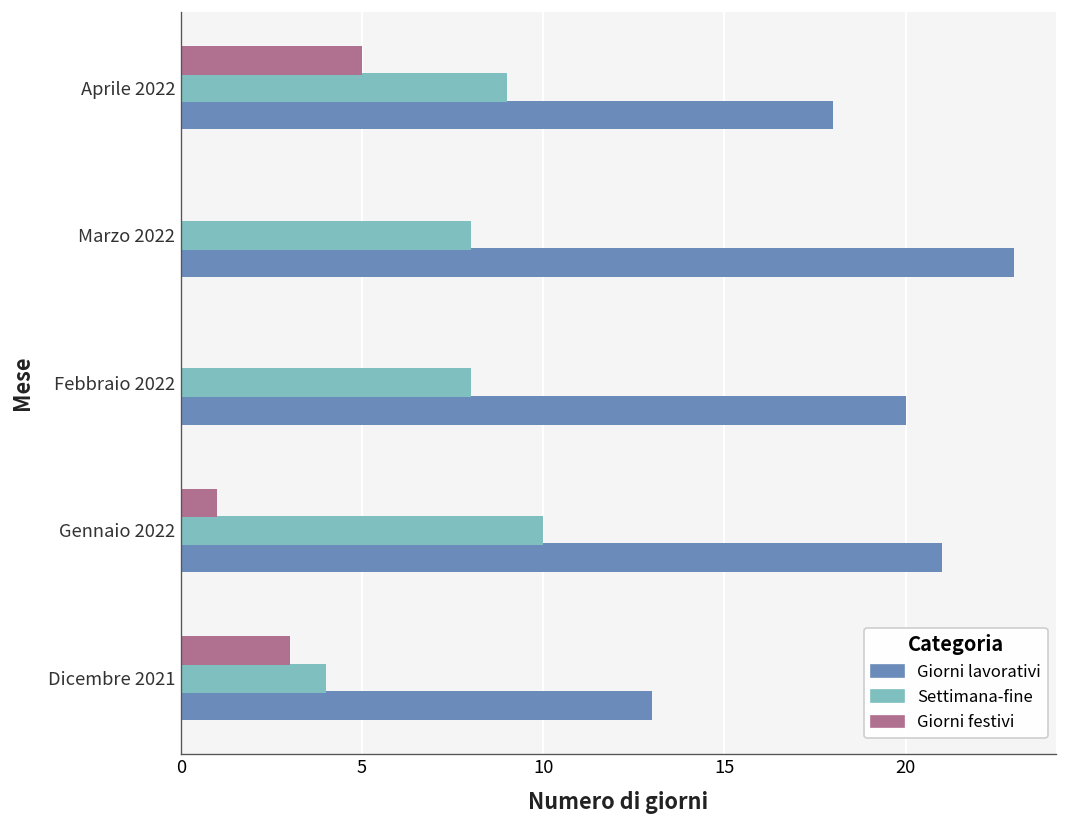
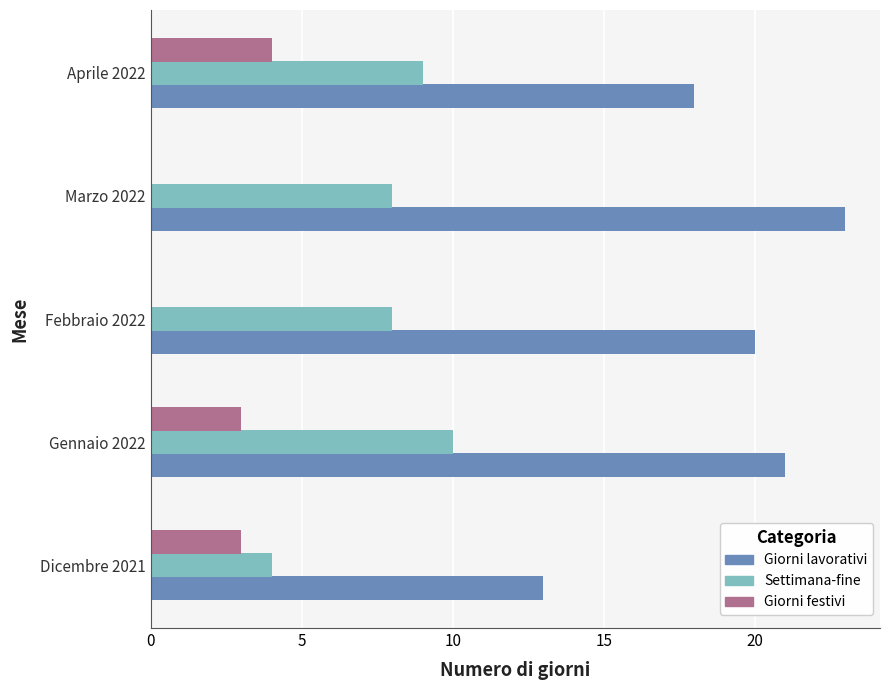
  {
    "Giorni festivi": {
-     "Aprile 2022": 5,
+     "Aprile 2022": 4,
      "Marzo 2022": 0,
      "Febbraio 2022": 0,
-     "Gennaio 2022": 1,
+     "Gennaio 2022": 3,
      "Dicembre 2021": 3
    }
  }
